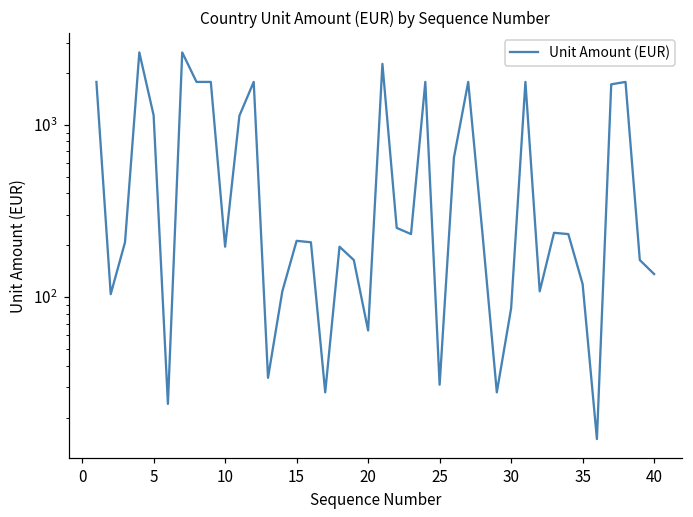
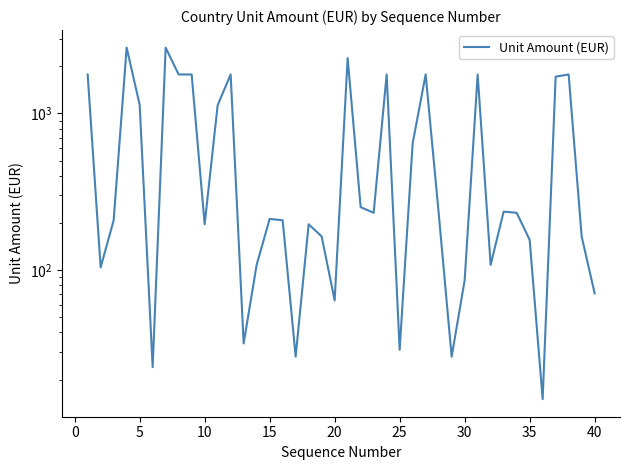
  {
    "5": 1100,
    "10": 200,
    "15": 210,
    "20": 64,
    "25": 31,
    "30": 90,
-   "35": 120,
-   "40": 140
+   "35": 160,
+   "40": 70
  }
